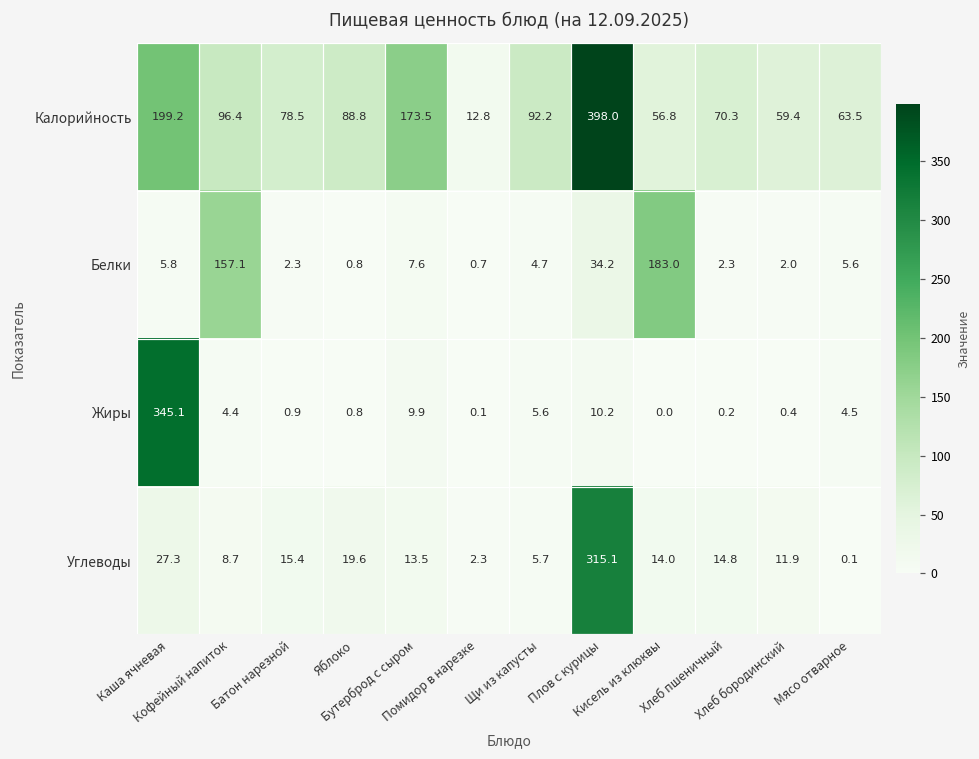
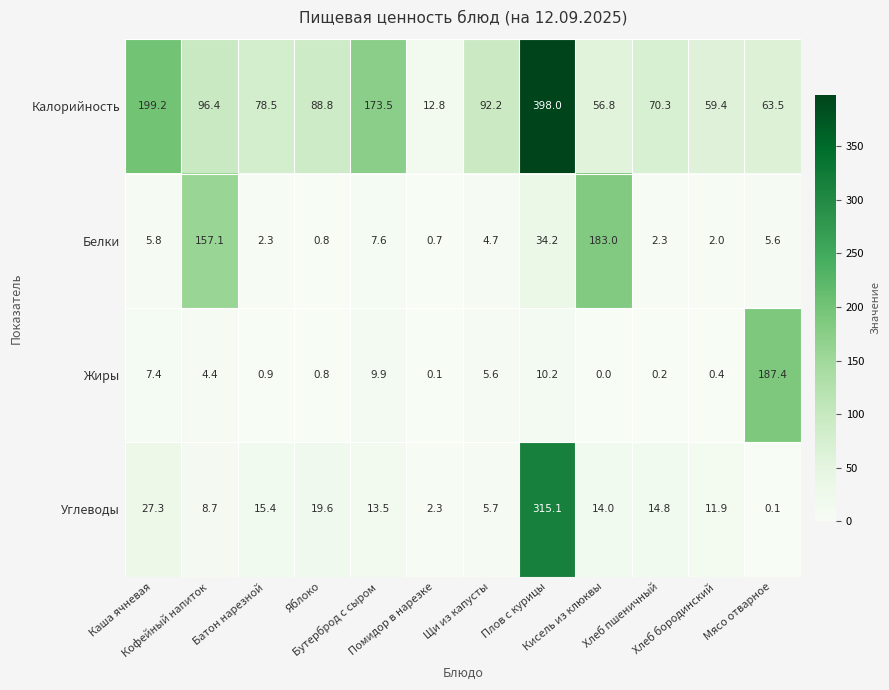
  {
    "Калорийность": {
      "Каша ячневая": 199.2,
      "Кофейный напиток": 96.4,
      "Батон нарезной": 78.5,
      "Яблоко": 88.8,
      "Бутерброд с сыром": 173.5,
      "Помидор в нарезке": 12.8,
      "Щи из капусты": 92.2,
      "Плов с курицы": 398.0,
      "Кисель из клюквы": 56.8,
      "Хлеб пшеничный": 70.3,
      "Хлеб бородинский": 59.4,
      "Мясо отварное": 63.5
    },
    "Белки": {
      "Каша ячневая": 5.8,
      "Кофейный напиток": 157.1,
      "Батон нарезной": 2.3,
      "Яблоко": 0.8,
      "Бутерброд с сыром": 7.6,
      "Помидор в нарезке": 0.7,
      "Щи из капусты": 4.7,
      "Плов с курицы": 34.2,
      "Кисель из клюквы": 183.0,
      "Хлеб пшеничный": 2.3,
      "Хлеб бородинский": 2.0,
      "Мясо отварное": 5.6
    },
    "Жиры": {
-     "Каша ячневая": 345.1,
+     "Каша ячневая": 7.4,
      "Кофейный напиток": 4.4,
      "Батон нарезной": 0.9,
      "Яблоко": 0.8,
      "Бутерброд с сыром": 9.9,
      "Помидор в нарезке": 0.1,
      "Щи из капусты": 5.6,
      "Плов с курицы": 10.2,
      "Кисель из клюквы": 0.0,
      "Хлеб пшеничный": 0.2,
      "Хлеб бородинский": 0.4,
-     "Мясо отварное": 4.5
+     "Мясо отварное": 187.4
    },
    "Углеводы": {
      "Каша ячневая": 27.3,
      "Кофейный напиток": 8.7,
      "Батон нарезной": 15.4,
      "Яблоко": 19.6,
      "Бутерброд с сыром": 13.5,
      "Помидор в нарезке": 2.3,
      "Щи из капусты": 5.7,
      "Плов с курицы": 315.1,
      "Кисель из клюквы": 14.0,
      "Хлеб пшеничный": 14.8,
      "Хлеб бородинский": 11.9,
      "Мясо отварное": 0.1
    }
  }
